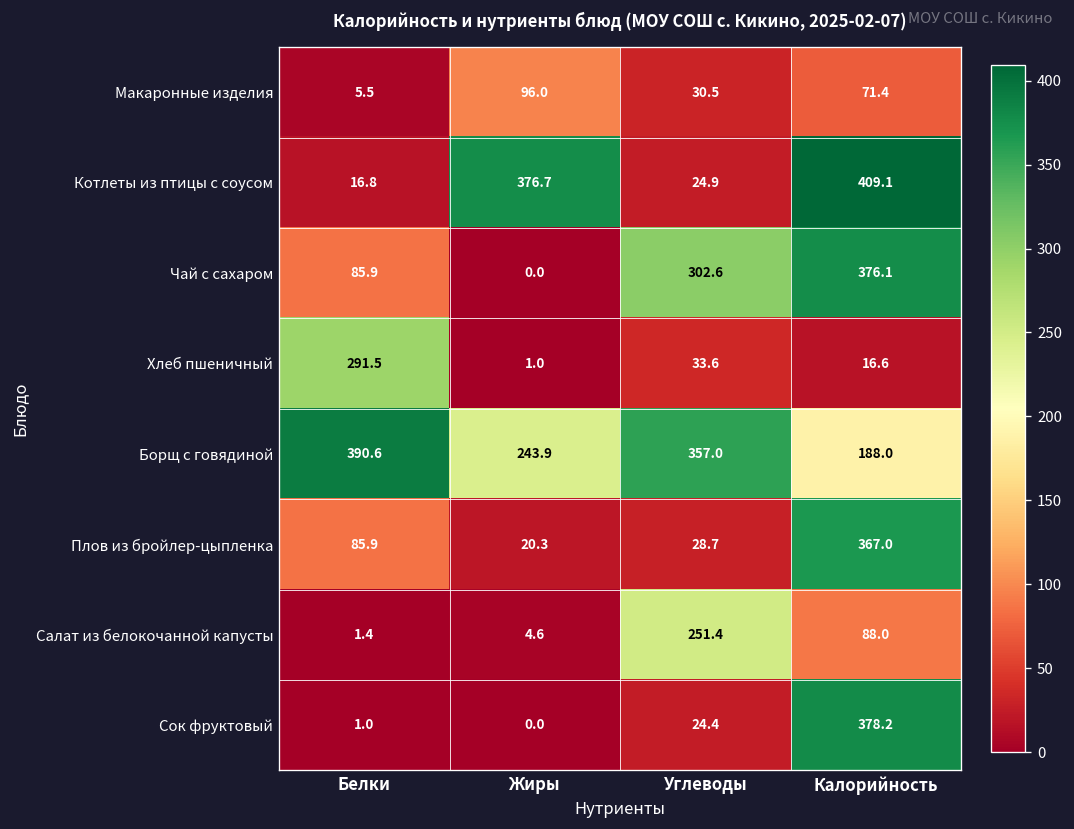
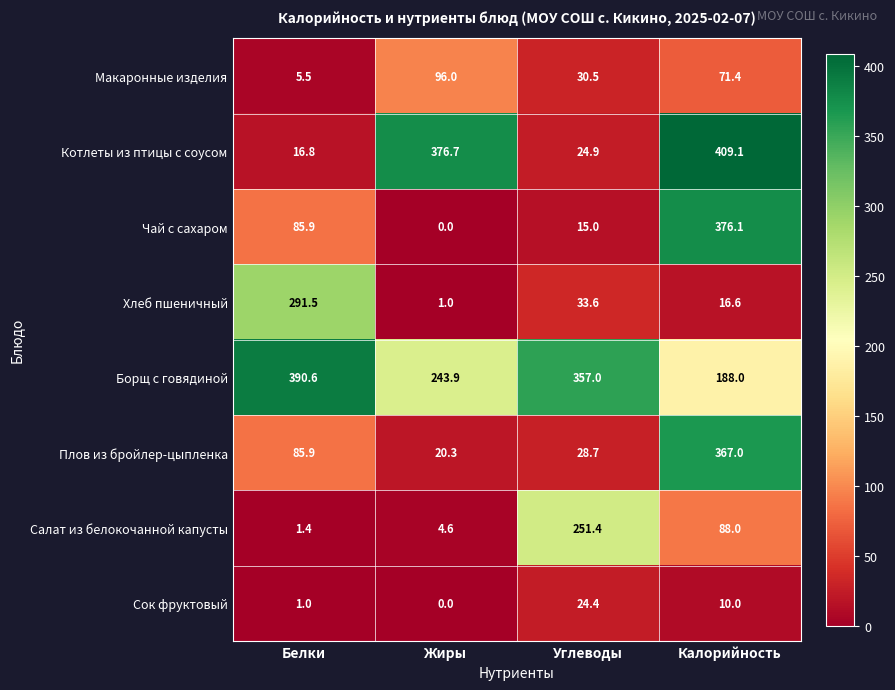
  {
    "Макаронные изделия": {
      "Белки": 5.5,
      "Жиры": 96.0,
      "Углеводы": 30.5,
      "Калорийность": 71.4
    },
    "Котлеты из птицы с соусом": {
      "Белки": 16.8,
      "Жиры": 376.7,
      "Углеводы": 24.9,
      "Калорийность": 409.1
    },
    "Чай с сахаром": {
      "Белки": 85.9,
      "Жиры": 0.0,
-     "Углеводы": 302.6,
+     "Углеводы": 15.0,
      "Калорийность": 376.1
    },
    "Хлеб пшеничный": {
      "Белки": 291.5,
      "Жиры": 1.0,
      "Углеводы": 33.6,
      "Калорийность": 16.6
    },
    "Борщ с говядиной": {
      "Белки": 390.6,
      "Жиры": 243.9,
      "Углеводы": 357.0,
      "Калорийность": 188.0
    },
    "Плов из бройлер-цыпленка": {
      "Белки": 85.9,
      "Жиры": 20.3,
      "Углеводы": 28.7,
      "Калорийность": 367.0
    },
    "Салат из белокочанной капусты": {
      "Белки": 1.4,
      "Жиры": 4.6,
      "Углеводы": 251.4,
      "Калорийность": 88.0
    },
    "Сок фруктовый": {
      "Белки": 1.0,
      "Жиры": 0.0,
      "Углеводы": 24.4,
-     "Калорийность": 378.2
+     "Калорийность": 10.0
    }
  }
